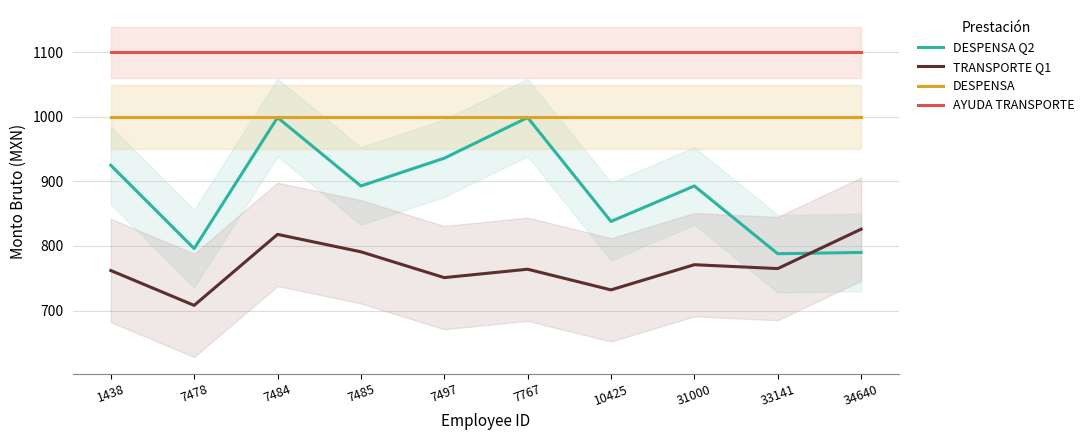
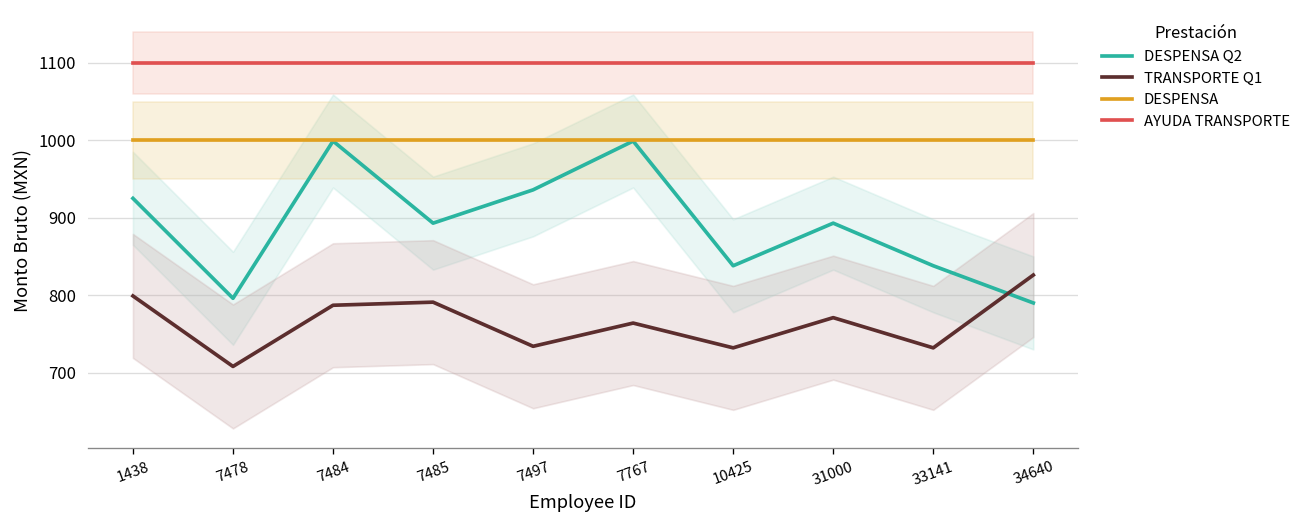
  {
    "DESPENSA Q2": {
      "1438": 930,
      "7478": 800,
      "7485": 890,
      "7497": 940,
      "10425": 840,
      "31000": 890,
-     "33141": 790,
+     "33141": 840,
      "34640": 790
    },
    "TRANSPORTE Q1": {
-     "1438": 760,
+     "1438": 800,
      "7478": 710,
-     "7484": 820,
+     "7484": 790,
      "7485": 790,
-     "7497": 750,
+     "7497": 730,
      "7767": 760,
      "10425": 730,
      "31000": 770,
-     "33141": 770,
+     "33141": 730,
      "34640": 830
    },
    "DESPENSA": {
      "1438": 1000,
      "7478": 1000,
      "7485": 1000,
      "7497": 1000,
      "10425": 1000,
      "31000": 1000,
      "33141": 1000,
      "34640": 1000
    },
    "AYUDA TRANSPORTE": {
      "1438": 1100,
      "7478": 1100,
      "7484": 1100,
      "7485": 1100,
      "7497": 1100,
      "7767": 1100,
      "10425": 1100,
      "31000": 1100,
      "33141": 1100,
      "34640": 1100
    }
  }
